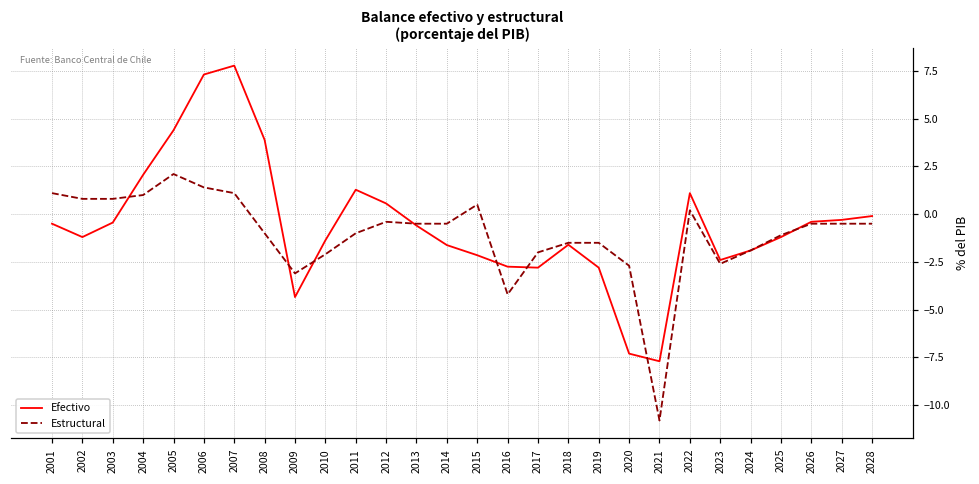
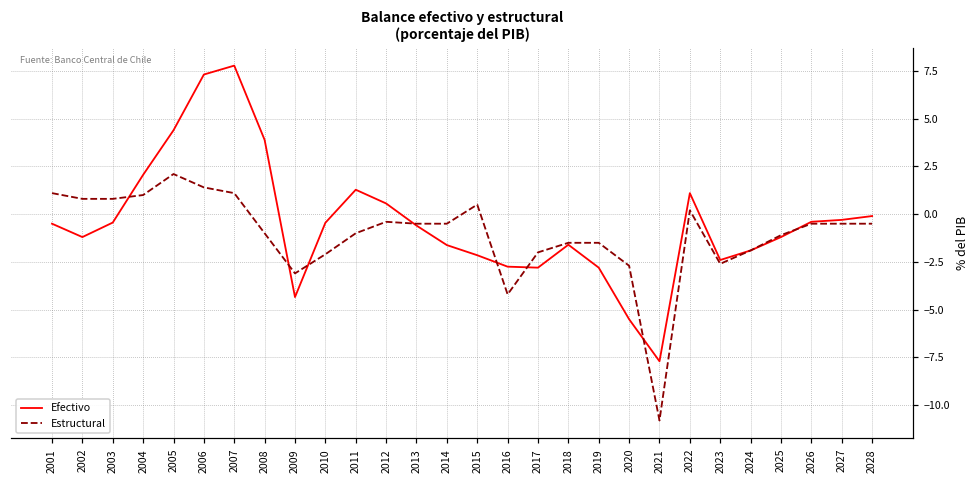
  {
    "Efectivo": {
      "2001": -0.5,
      "2002": -1.2,
      "2003": -0.4,
      "2004": 2.1,
      "2005": 4.4,
      "2006": 7.3,
      "2007": 7.8,
      "2008": 3.9,
      "2009": -4.3,
-     "2010": -1.4,
+     "2010": -0.5,
      "2011": 1.3,
      "2012": 0.6,
      "2014": -1.6,
      "2015": -2.1,
      "2016": -2.7,
      "2017": -2.8,
      "2019": -2.8,
-     "2020": -7.3,
+     "2020": -5.5,
      "2021": -7.7,
      "2022": 1.1,
      "2023": -2.4,
      "2027": -0.3,
      "2028": -0.1
    },
    "Estructural": {
      "2001": 1.1,
      "2002": 0.8,
      "2003": 0.8,
      "2004": 1.0,
      "2005": 2.1,
      "2006": 1.4,
      "2007": 1.1,
      "2008": -1.0,
      "2009": -3.1,
      "2010": -2.1,
      "2011": -1.0,
      "2012": -0.4,
      "2014": -0.5,
      "2015": 0.5,
      "2016": -4.2,
      "2017": -2.0,
      "2019": -1.5,
      "2020": -2.7,
      "2021": -10.8,
      "2022": 0.2,
      "2023": -2.6,
      "2027": -0.5,
      "2028": -0.5
    }
  }
